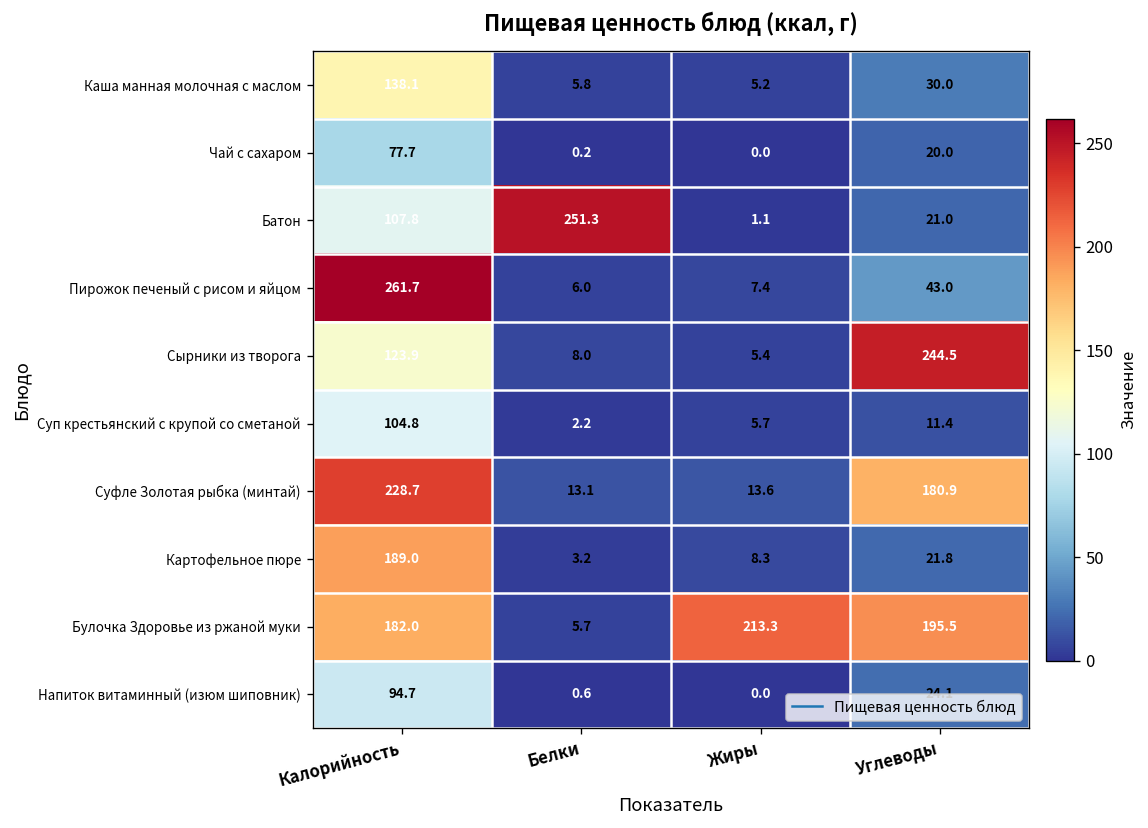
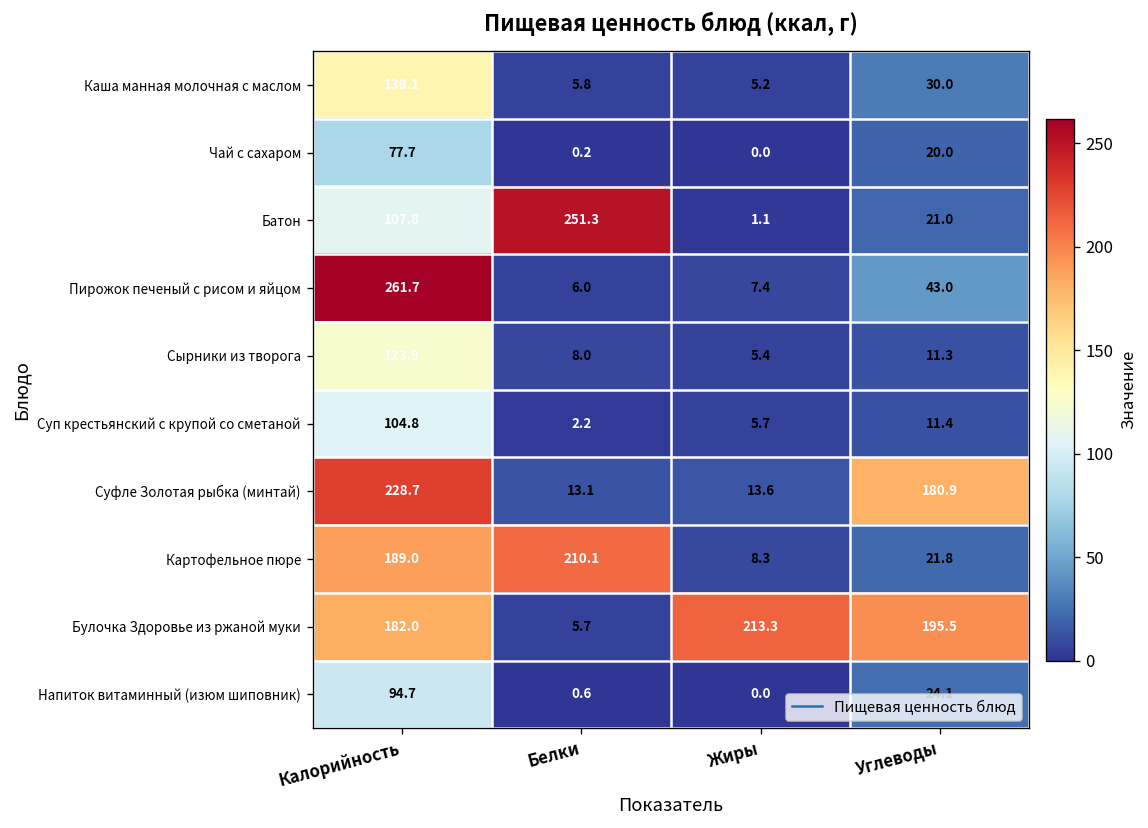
  {
    "Каша манная молочная с маслом": {
      "Калорийность": 138.1,
      "Белки": 5.8,
      "Жиры": 5.2,
      "Углеводы": 30.0
    },
    "Чай с сахаром": {
      "Калорийность": 77.7,
      "Белки": 0.2,
      "Жиры": 0.0,
      "Углеводы": 20.0
    },
    "Батон": {
      "Белки": 251.3,
      "Жиры": 1.1,
      "Углеводы": 21.0
    },
    "Пирожок печеный с рисом и яйцом": {
      "Калорийность": 261.7,
      "Белки": 6.0,
      "Жиры": 7.4,
      "Углеводы": 43.0
    },
    "Сырники из творога": {
      "Калорийность": 123.9,
      "Белки": 8.0,
      "Жиры": 5.4,
-     "Углеводы": 244.5
+     "Углеводы": 11.3
    },
    "Суп крестьянский с крупой со сметаной": {
      "Калорийность": 104.8,
      "Белки": 2.2,
      "Жиры": 5.7,
      "Углеводы": 11.4
    },
    "Суфле Золотая рыбка (минтай)": {
      "Калорийность": 228.7,
      "Белки": 13.1,
      "Жиры": 13.6,
      "Углеводы": 180.9
    },
    "Картофельное пюре": {
      "Калорийность": 189.0,
-     "Белки": 3.2,
+     "Белки": 210.1,
      "Жиры": 8.3,
      "Углеводы": 21.8
    },
    "Булочка Здоровье из ржаной муки": {
      "Калорийность": 182.0,
      "Белки": 5.7,
      "Жиры": 213.3,
      "Углеводы": 195.5
    },
    "Напиток витаминный (изюм шиповник)": {
      "Калорийность": 94.7,
      "Белки": 0.6,
      "Жиры": 0.0
    }
  }
